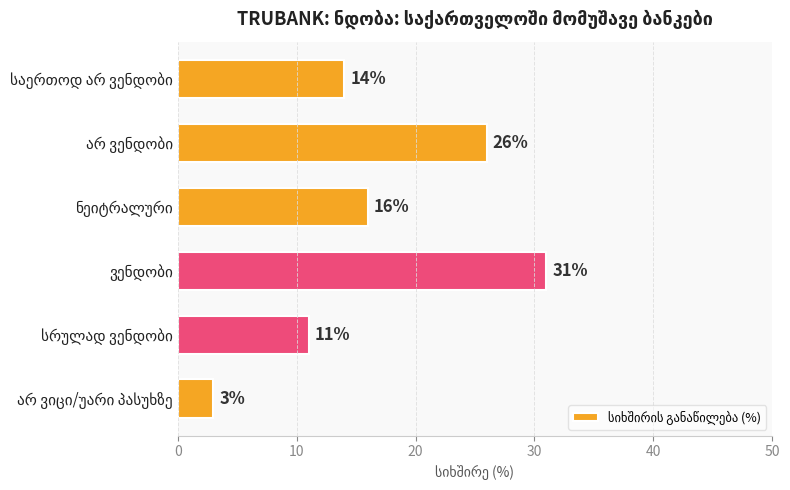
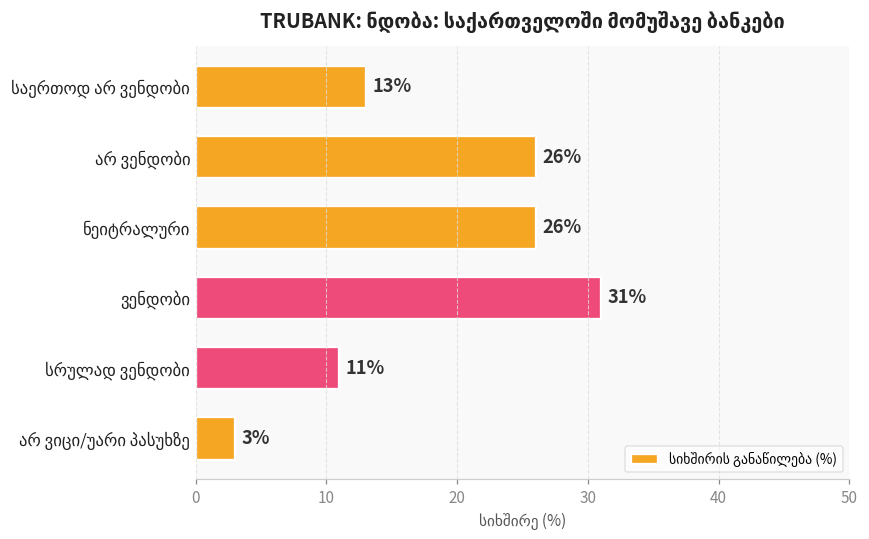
  {
-   "საერთოდ არ ვენდობი": "14%",
+   "საერთოდ არ ვენდობი": "13%",
    "არ ვენდობი": "26%",
-   "ნეიტრალური": "16%",
+   "ნეიტრალური": "26%",
    "ვენდობი": "31%",
    "სრულად ვენდობი": "11%",
    "არ ვიცი/უარი პასუხზე": "3%"
  }
